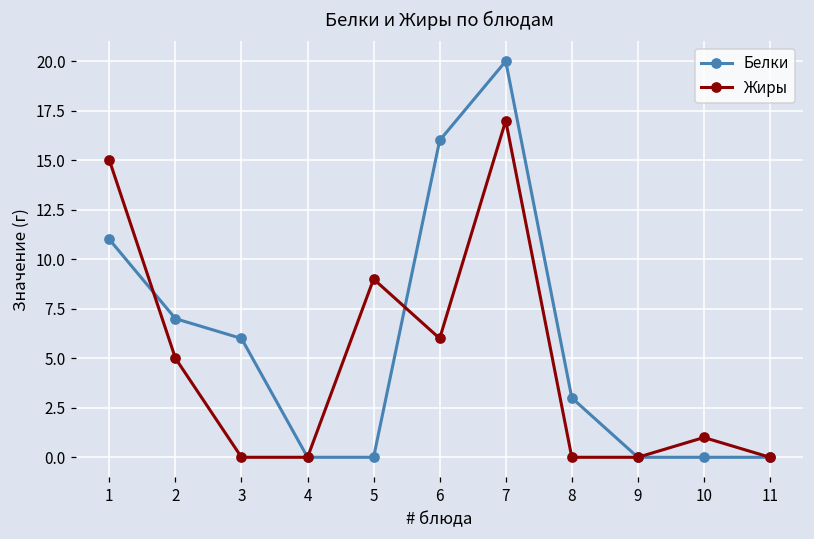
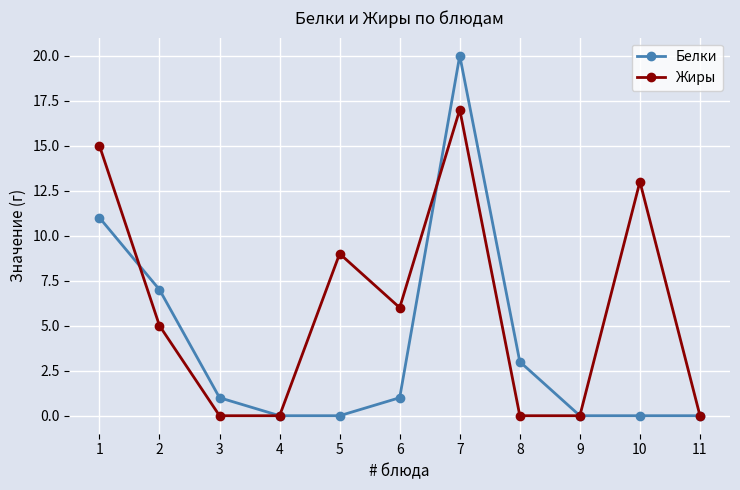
  {
    "Белки": {
      "1": 11,
      "2": 7,
-     "3": 6,
+     "3": 1,
      "5": 0,
-     "6": 16,
+     "6": 1,
      "7": 20,
      "8": 3,
      "10": 0
    },
    "Жиры": {
      "1": 15,
      "2": 5,
      "3": 0,
      "5": 9,
      "6": 6,
      "7": 17,
      "8": 0,
-     "10": 1
+     "10": 13
    }
  }
